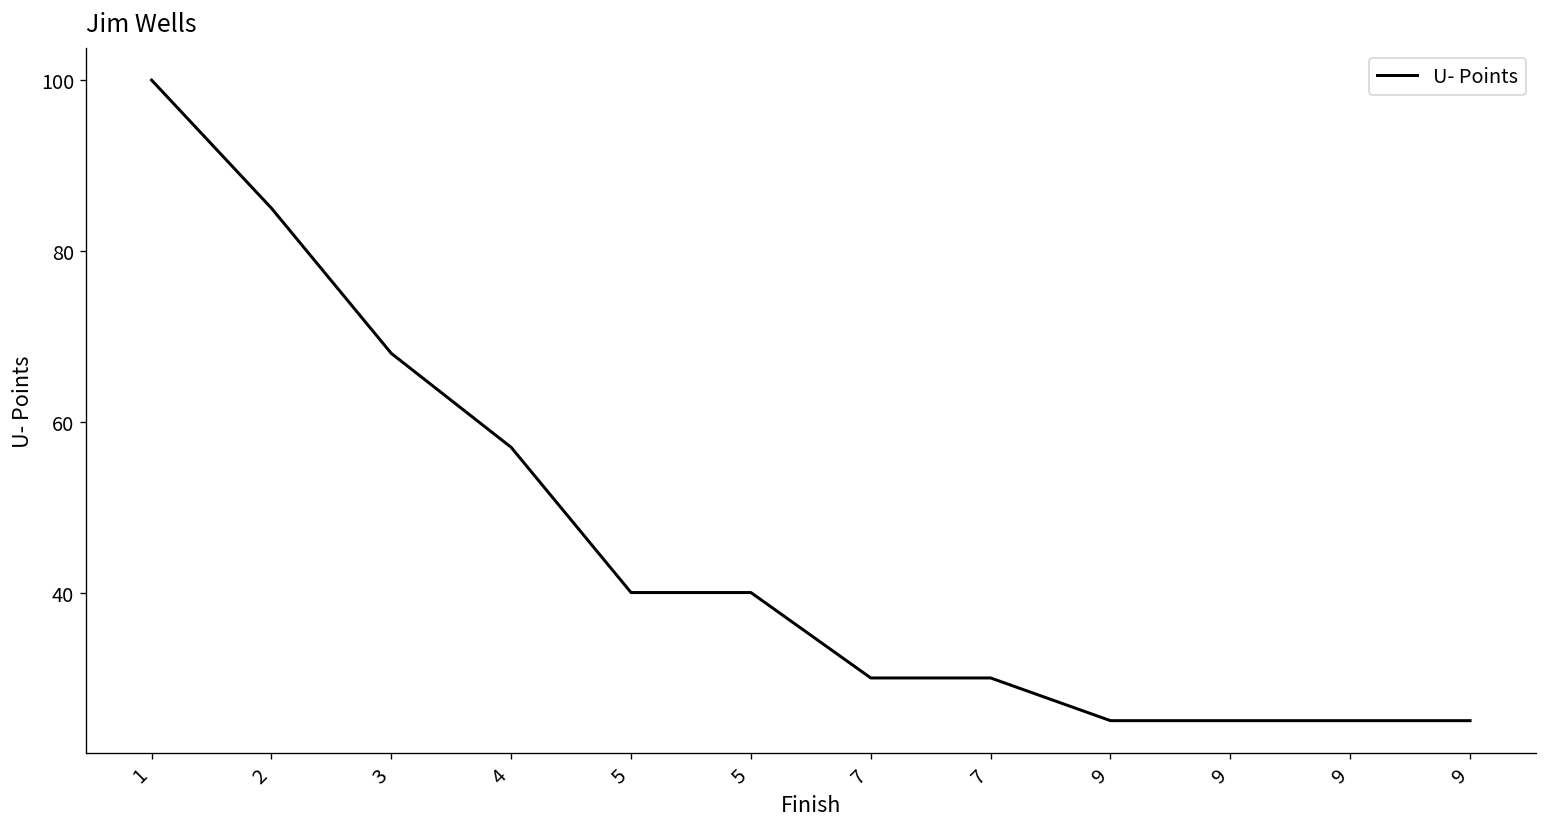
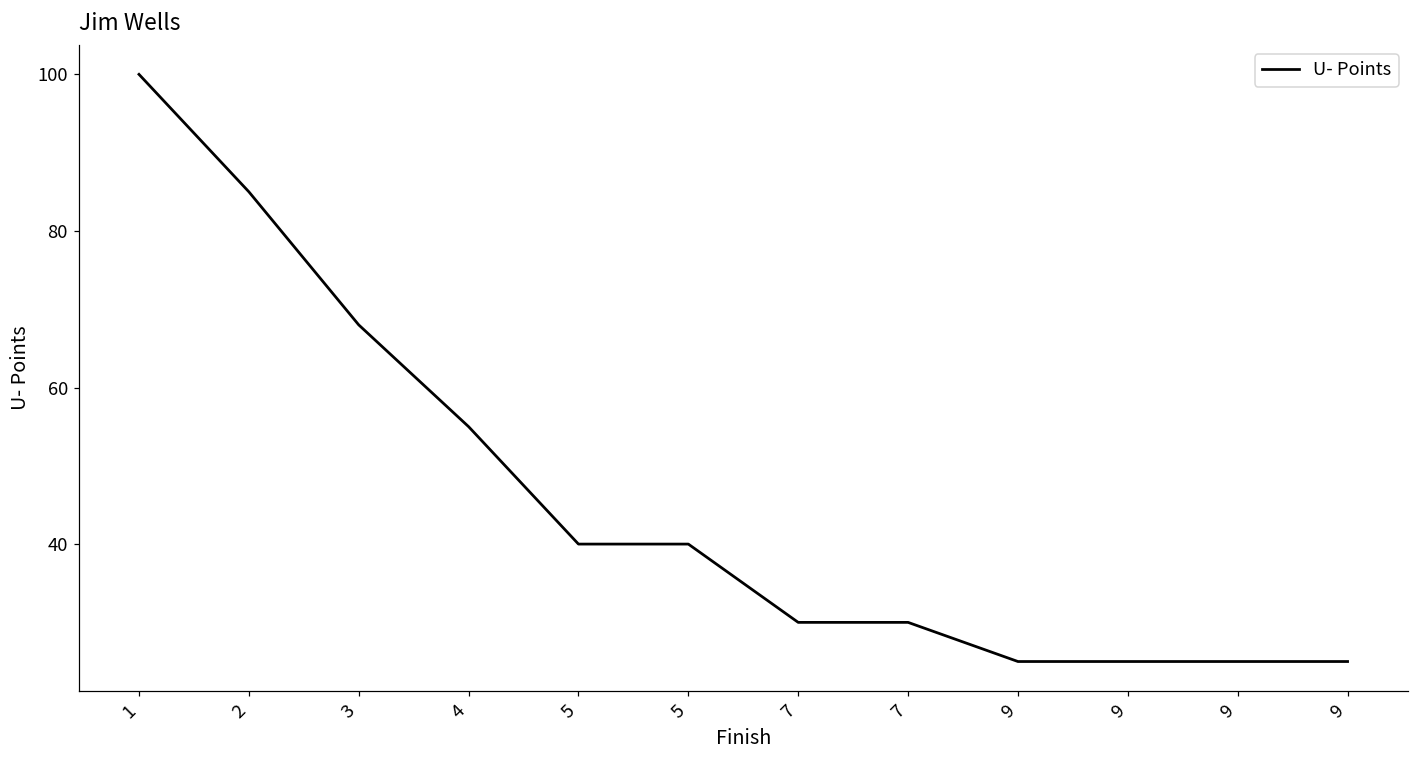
  {
    "1": 100,
    "2": 85,
    "3": 68,
-   "4": 57
+   "4": 55
  }
